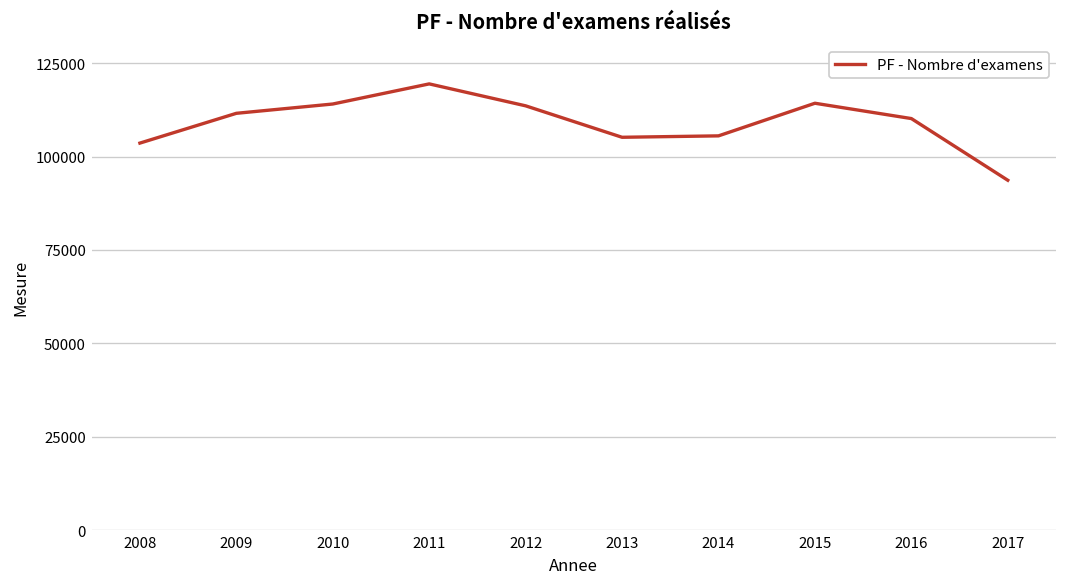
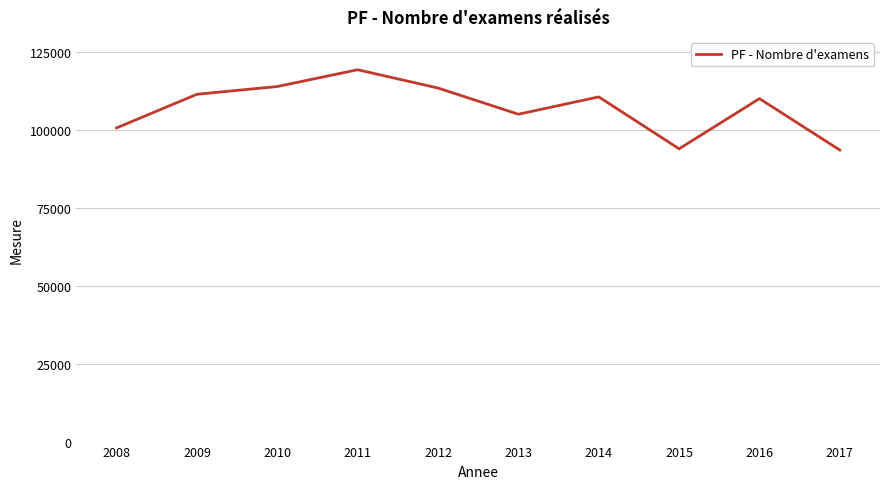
  {
-   "2008": 104000,
+   "2008": 101000,
    "2009": 112000,
    "2010": 114000,
    "2011": 119000,
    "2012": 114000,
    "2013": 105000,
-   "2014": 106000,
-   "2015": 114000,
+   "2014": 111000,
+   "2015": 94000,
    "2016": 110000,
    "2017": 94000
  }
